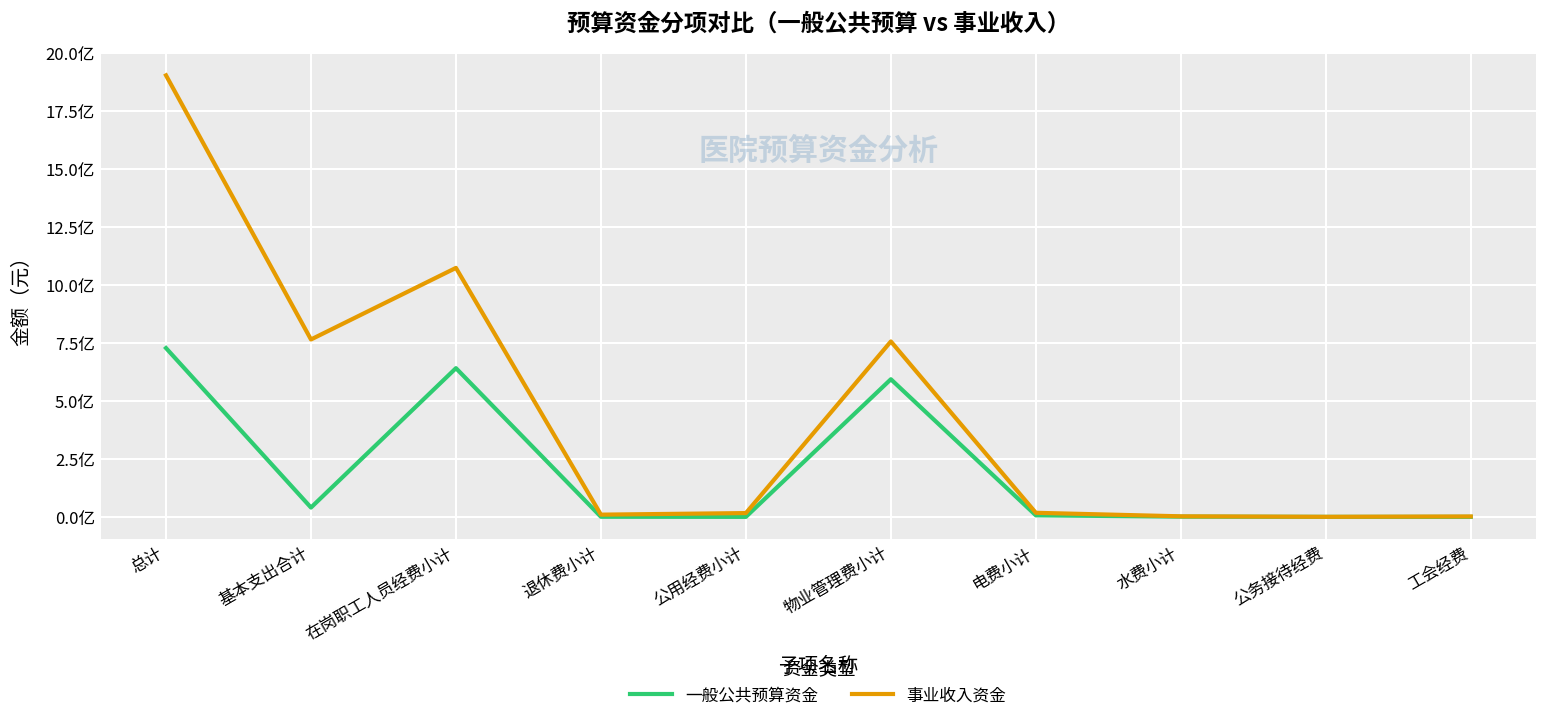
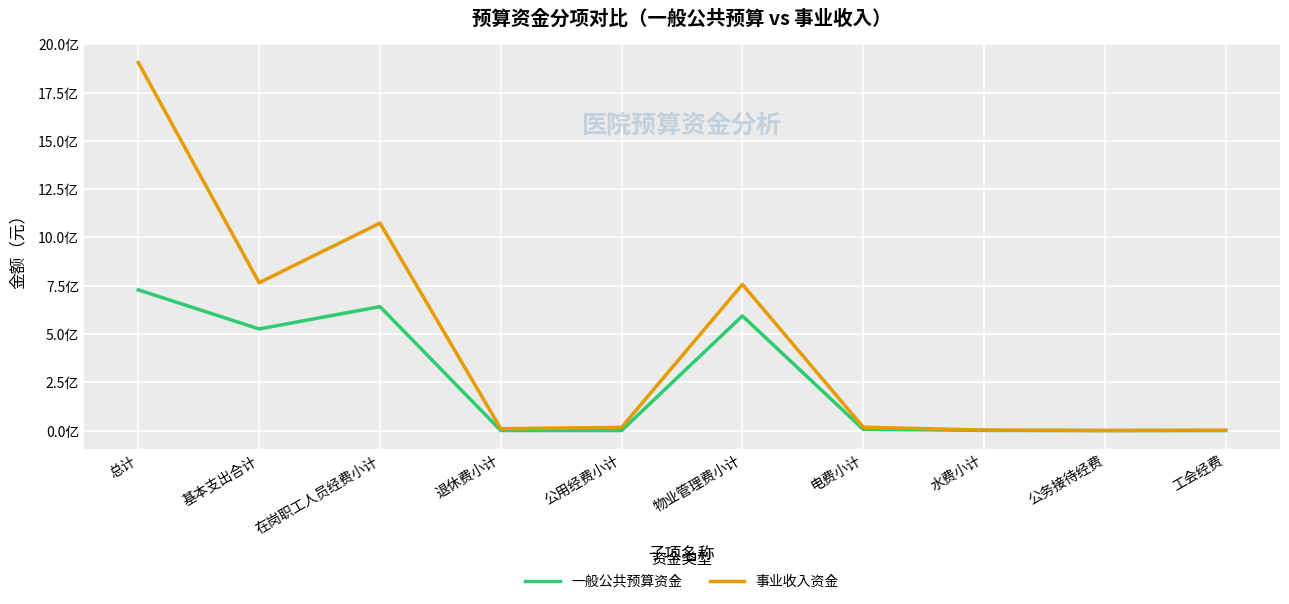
  {
    "一般公共预算资金": {
      "总计": "7.3亿",
-     "基本支出合计": "0.4亿",
+     "基本支出合计": "5.3亿",
      "在岗职工人员经费小计": "6.4亿",
      "公用经费小计": "0.0亿",
      "物业管理费小计": "5.9亿"
    },
    "事业收入资金": {
      "总计": "19.1亿",
      "基本支出合计": "7.7亿",
      "在岗职工人员经费小计": "10.7亿",
      "公用经费小计": "0.2亿",
      "物业管理费小计": "7.6亿"
    }
  }
